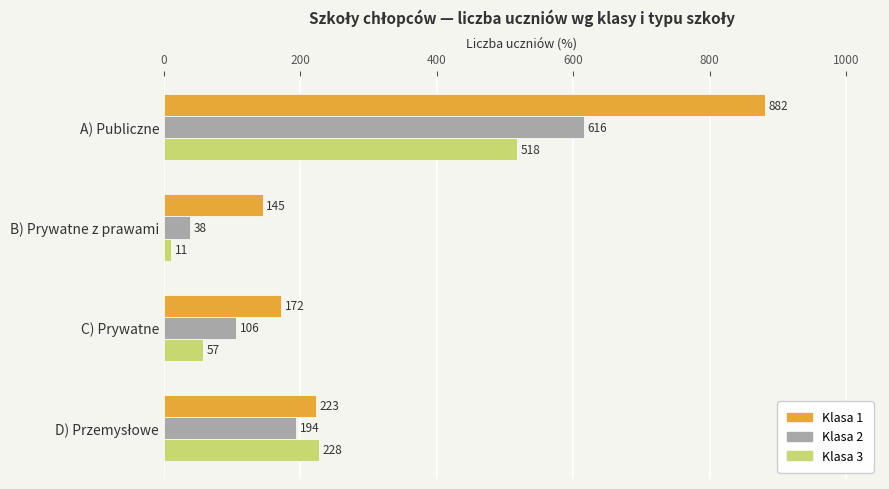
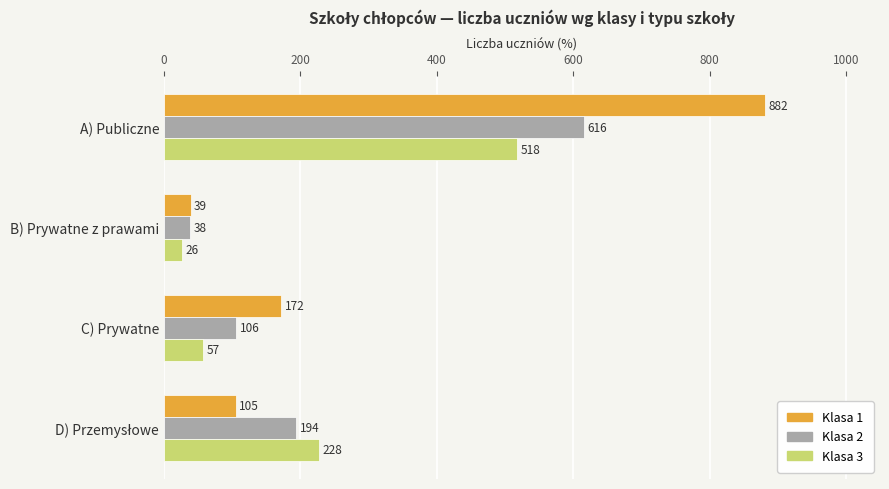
  {
    "Klasa 1": {
      "A) Publiczne": 882,
-     "B) Prywatne z prawami": 145,
+     "B) Prywatne z prawami": 39,
      "C) Prywatne": 172,
-     "D) Przemysłowe": 223
+     "D) Przemysłowe": 105
    },
    "Klasa 2": {
      "A) Publiczne": 616,
      "B) Prywatne z prawami": 38,
      "C) Prywatne": 106,
      "D) Przemysłowe": 194
    },
    "Klasa 3": {
      "A) Publiczne": 518,
-     "B) Prywatne z prawami": 11,
+     "B) Prywatne z prawami": 26,
      "C) Prywatne": 57,
      "D) Przemysłowe": 228
    }
  }
